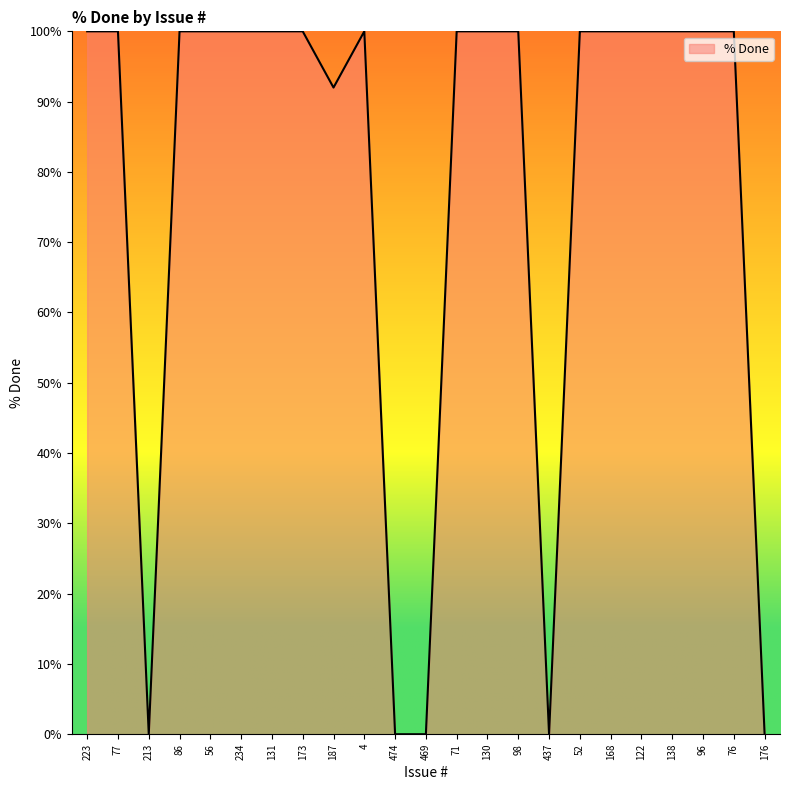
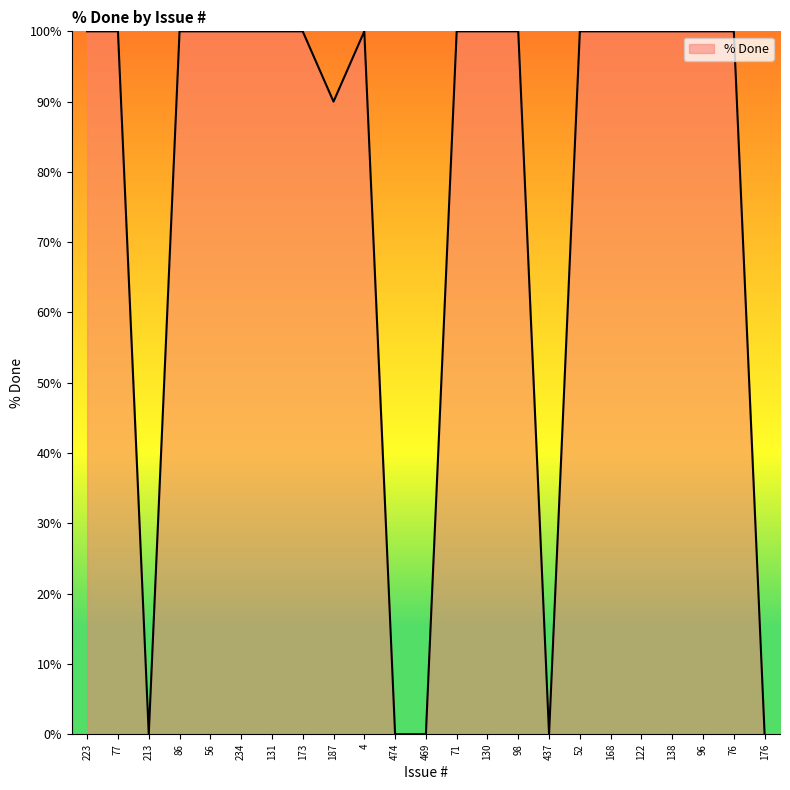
  {
    "223": "100%",
    "77": "100%",
    "213": "0%",
    "86": "100%",
    "56": "100%",
    "234": "100%",
    "131": "100%",
    "173": "100%",
-   "187": "92%",
+   "187": "90%",
    "4": "100%",
    "474": "0%",
    "469": "0%",
    "71": "100%",
    "130": "100%",
    "98": "100%",
    "437": "0%",
    "52": "100%",
    "168": "100%",
    "122": "100%",
    "138": "100%",
    "96": "100%",
    "76": "100%",
    "176": "0%"
  }
